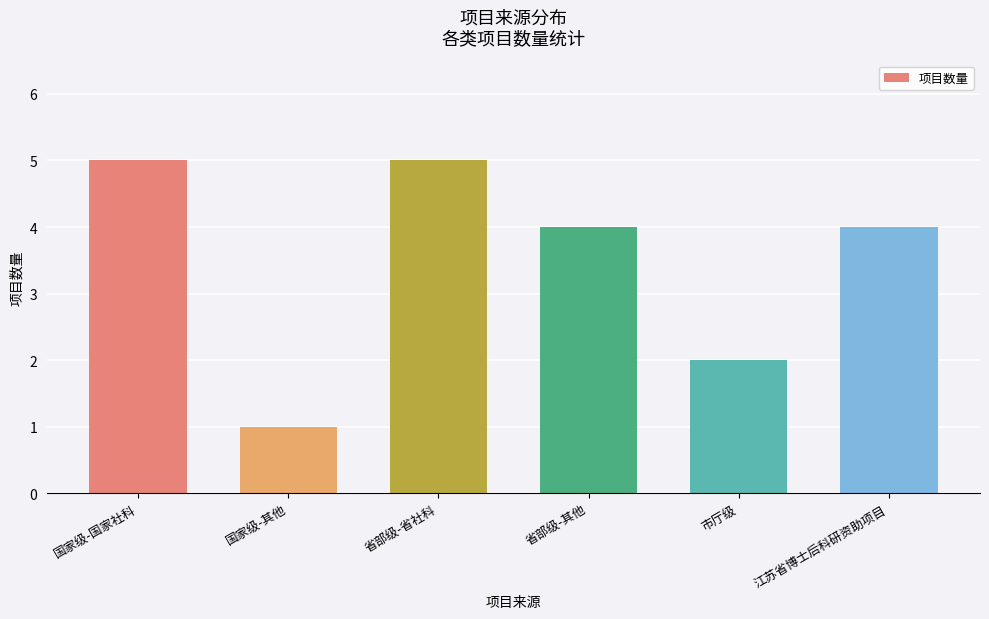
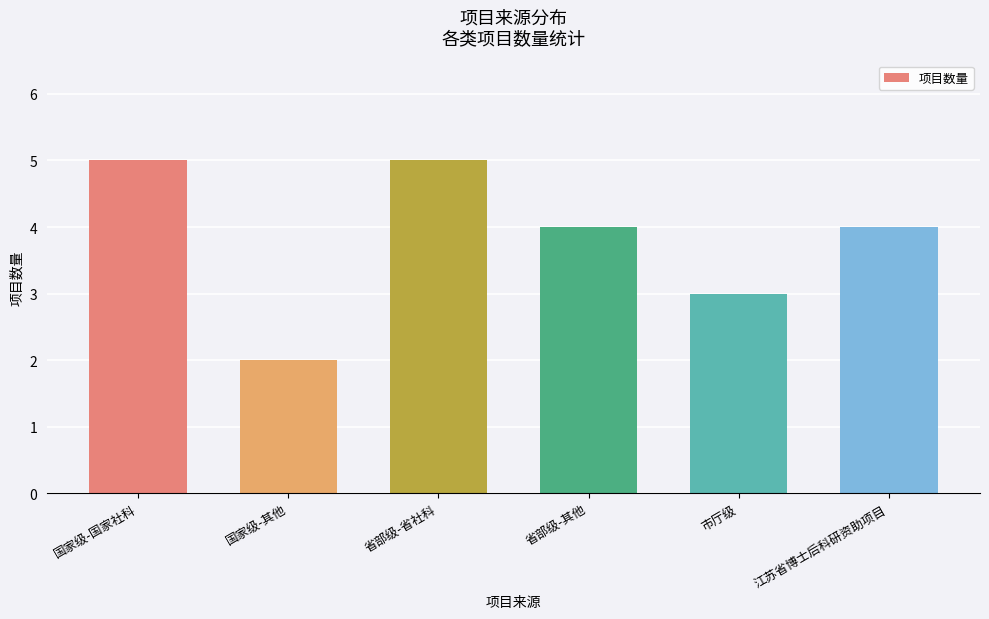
  {
    "国家级-国家社科": 5,
-   "国家级-其他": 1,
+   "国家级-其他": 2,
    "省部级-省社科": 5,
    "省部级-其他": 4,
-   "市厅级": 2,
+   "市厅级": 3,
    "江苏省博士后科研资助项目": 4
  }
